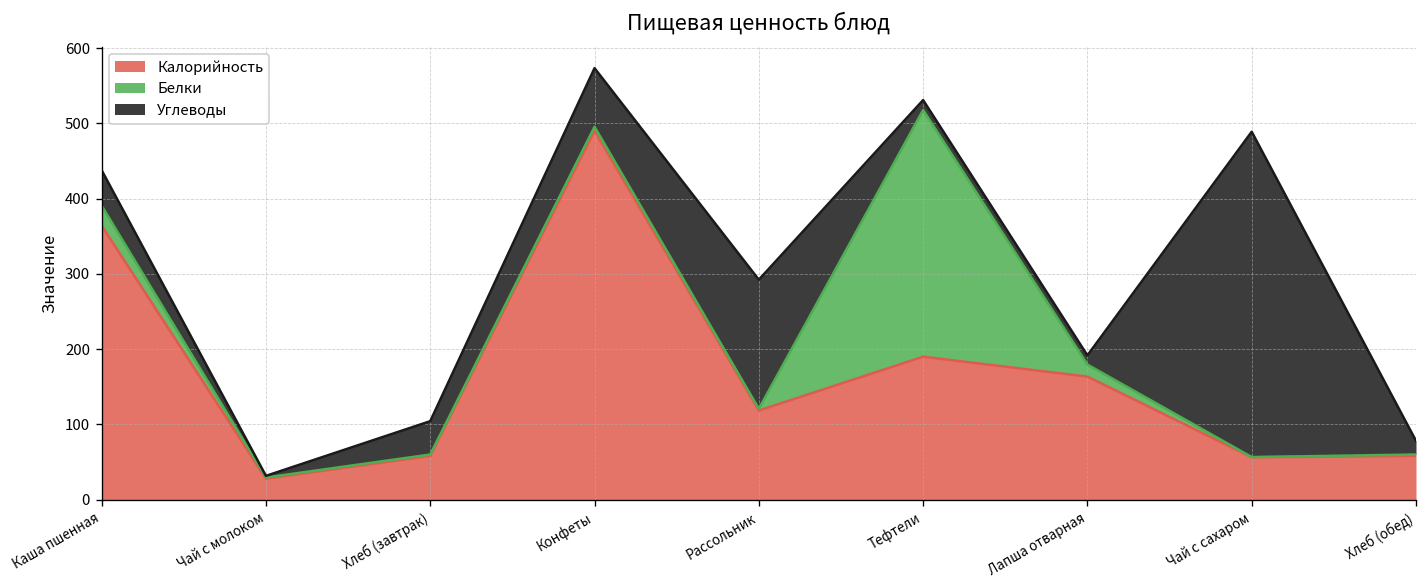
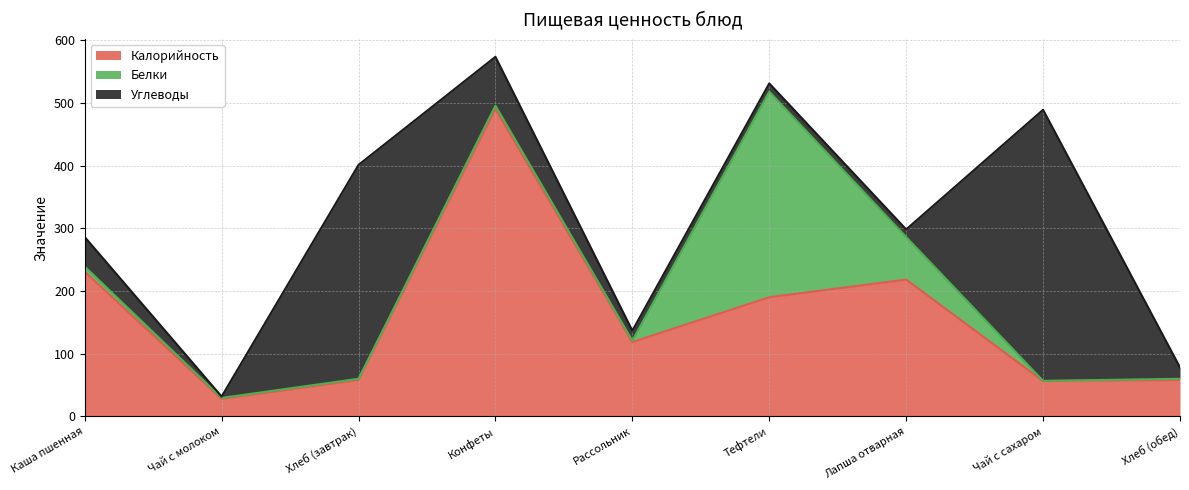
  {
    "Калорийность": {
-     "Каша пшенная": 360,
+     "Каша пшенная": 230,
      "Конфеты": 490,
      "Тефтели": 190,
-     "Лапша отварная": 160
+     "Лапша отварная": 220
    },
    "Белки": {
-     "Каша пшенная": 30,
+     "Каша пшенная": 10,
      "Конфеты": 10,
      "Тефтели": 330,
-     "Лапша отварная": 20
+     "Лапша отварная": 70
    },
    "Углеводы": {
      "Каша пшенная": 50,
-     "Хлеб (завтрак)": 40,
+     "Хлеб (завтрак)": 340,
      "Конфеты": 80,
-     "Рассольник": 170,
+     "Рассольник": 20,
      "Тефтели": 10,
      "Лапша отварная": 10,
      "Чай с сахаром": 430,
      "Хлеб (обед)": 20
    }
  }
